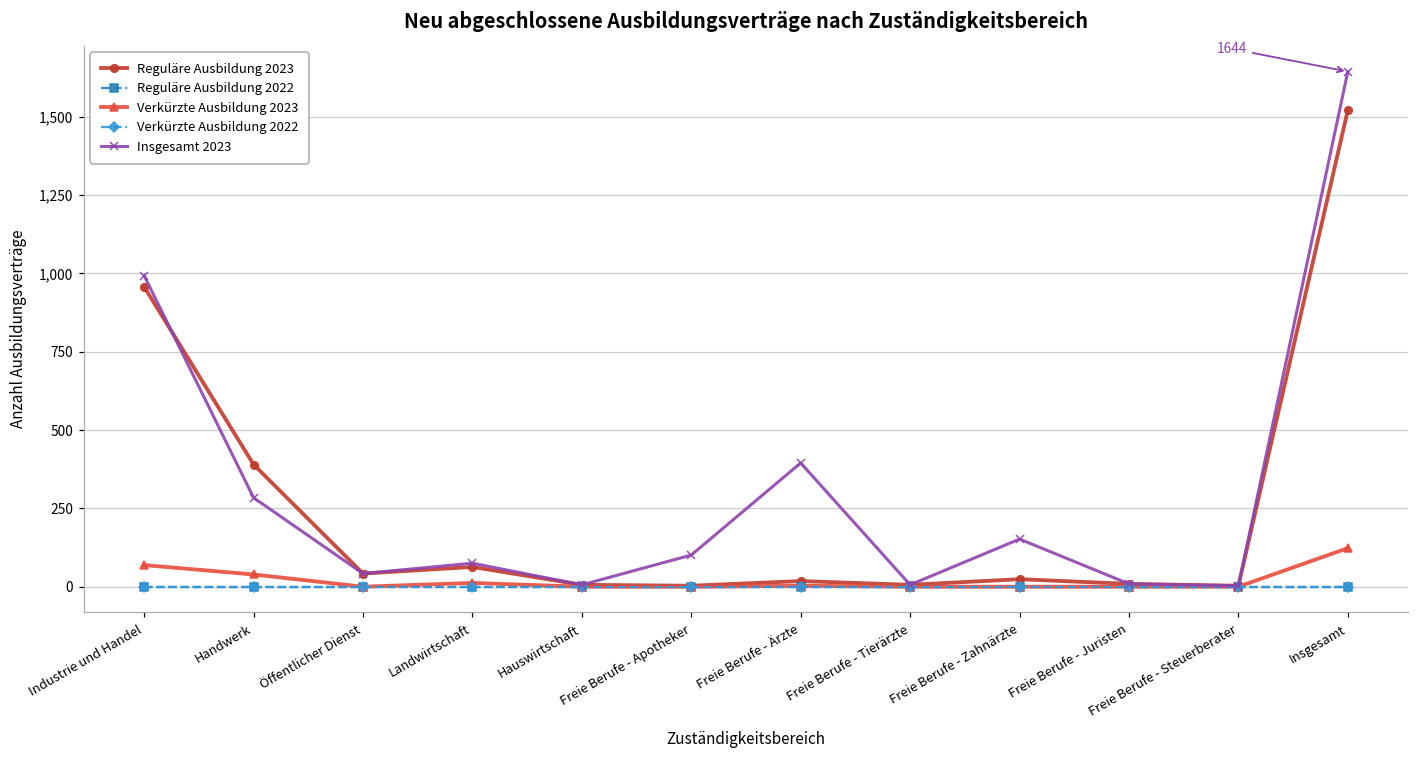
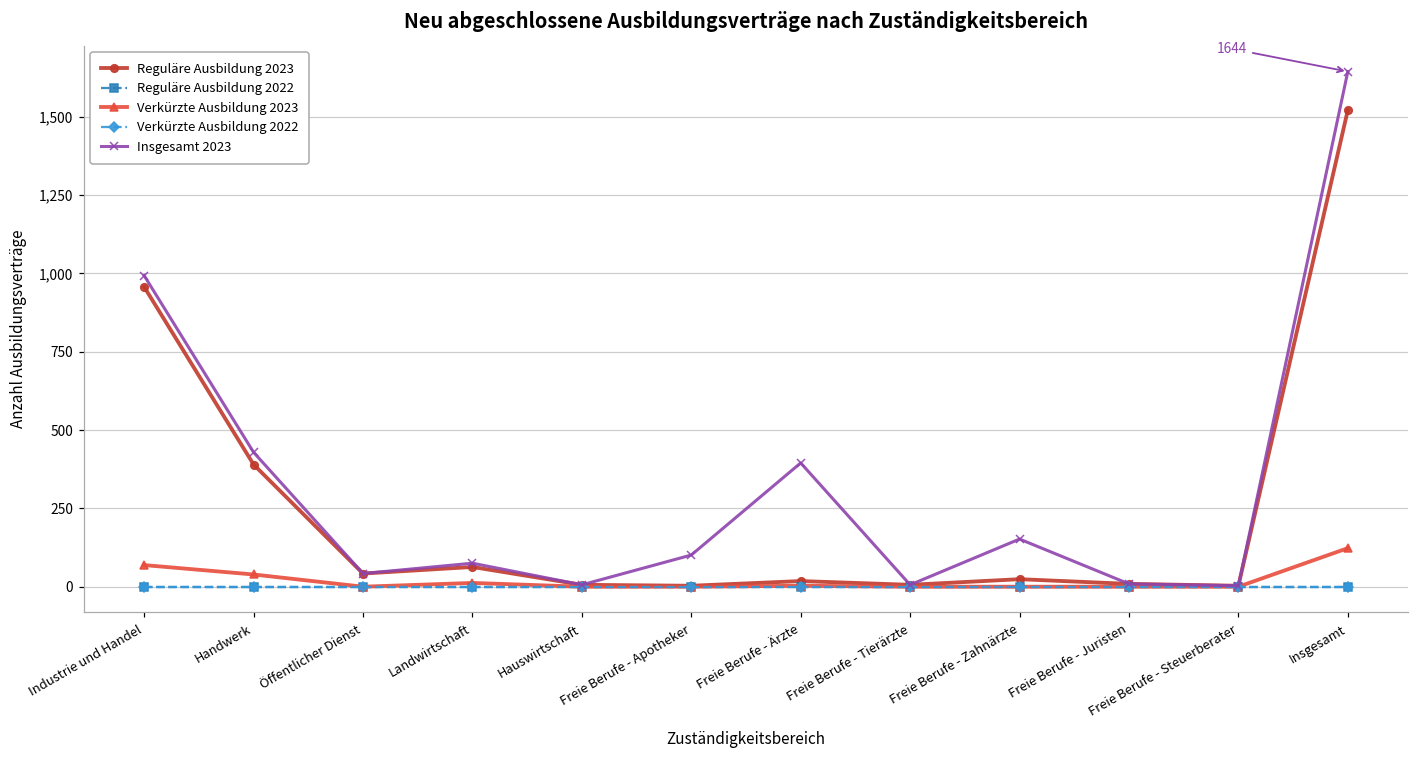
  {
    "Verkürzte Ausbildung 2022": {
      "Industrie und Handel": 0,
      "Handwerk": 0,
      "Landwirtschaft": 0,
      "Insgesamt": 0
    },
    "Insgesamt 2023": {
      "Industrie und Handel": 990,
-     "Handwerk": 280,
+     "Handwerk": 430,
      "Landwirtschaft": 80,
      "Freie Berufe - Apotheker": 100,
      "Freie Berufe - Ärzte": 400,
      "Freie Berufe - Zahnärzte": 150
    }
  }
